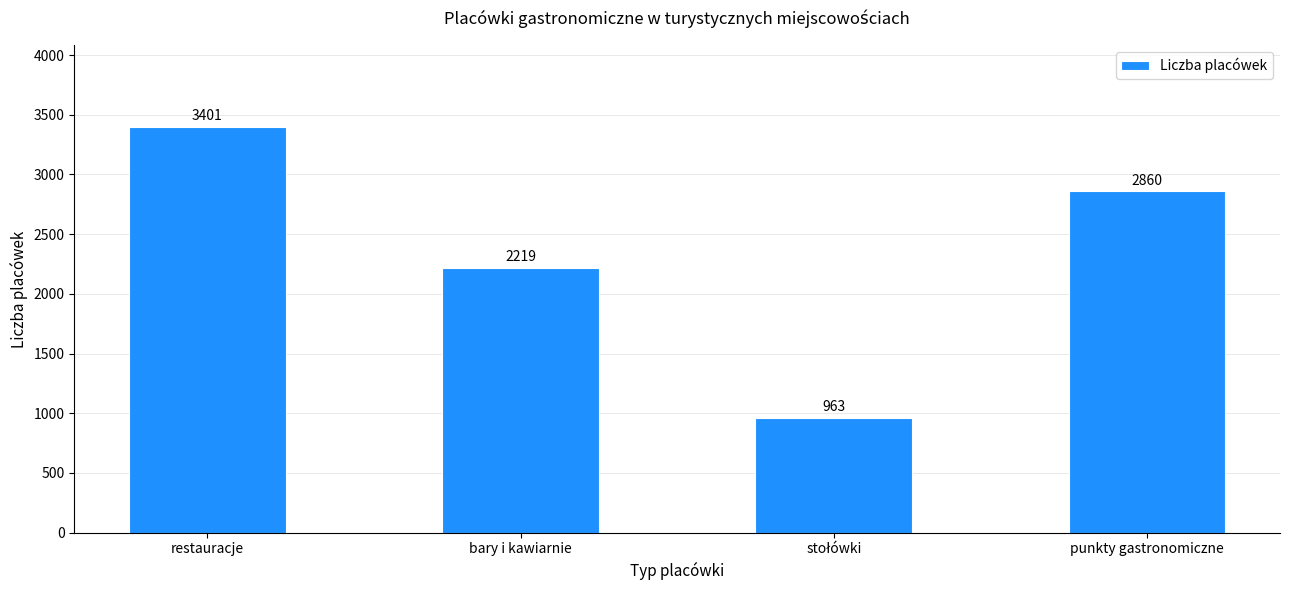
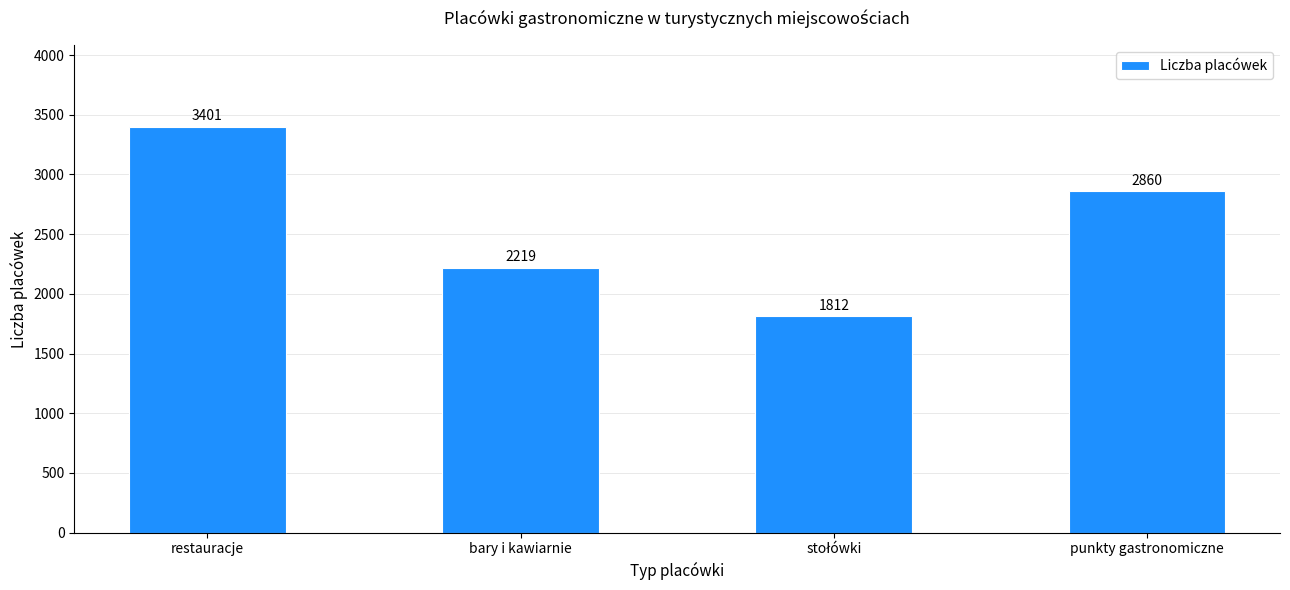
  {
    "restauracje": 3401,
    "bary i kawiarnie": 2219,
-   "stołówki": 963,
+   "stołówki": 1812,
    "punkty gastronomiczne": 2860
  }
